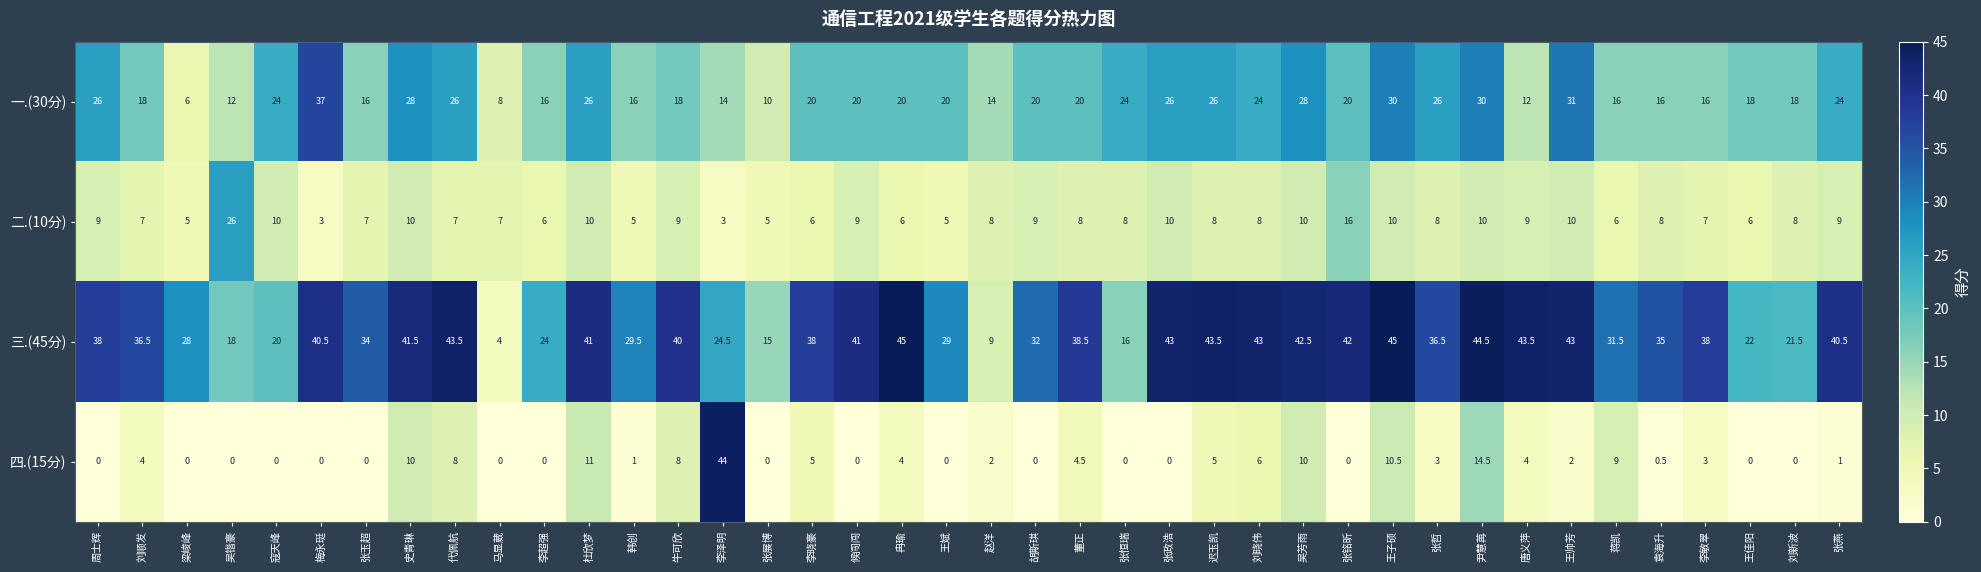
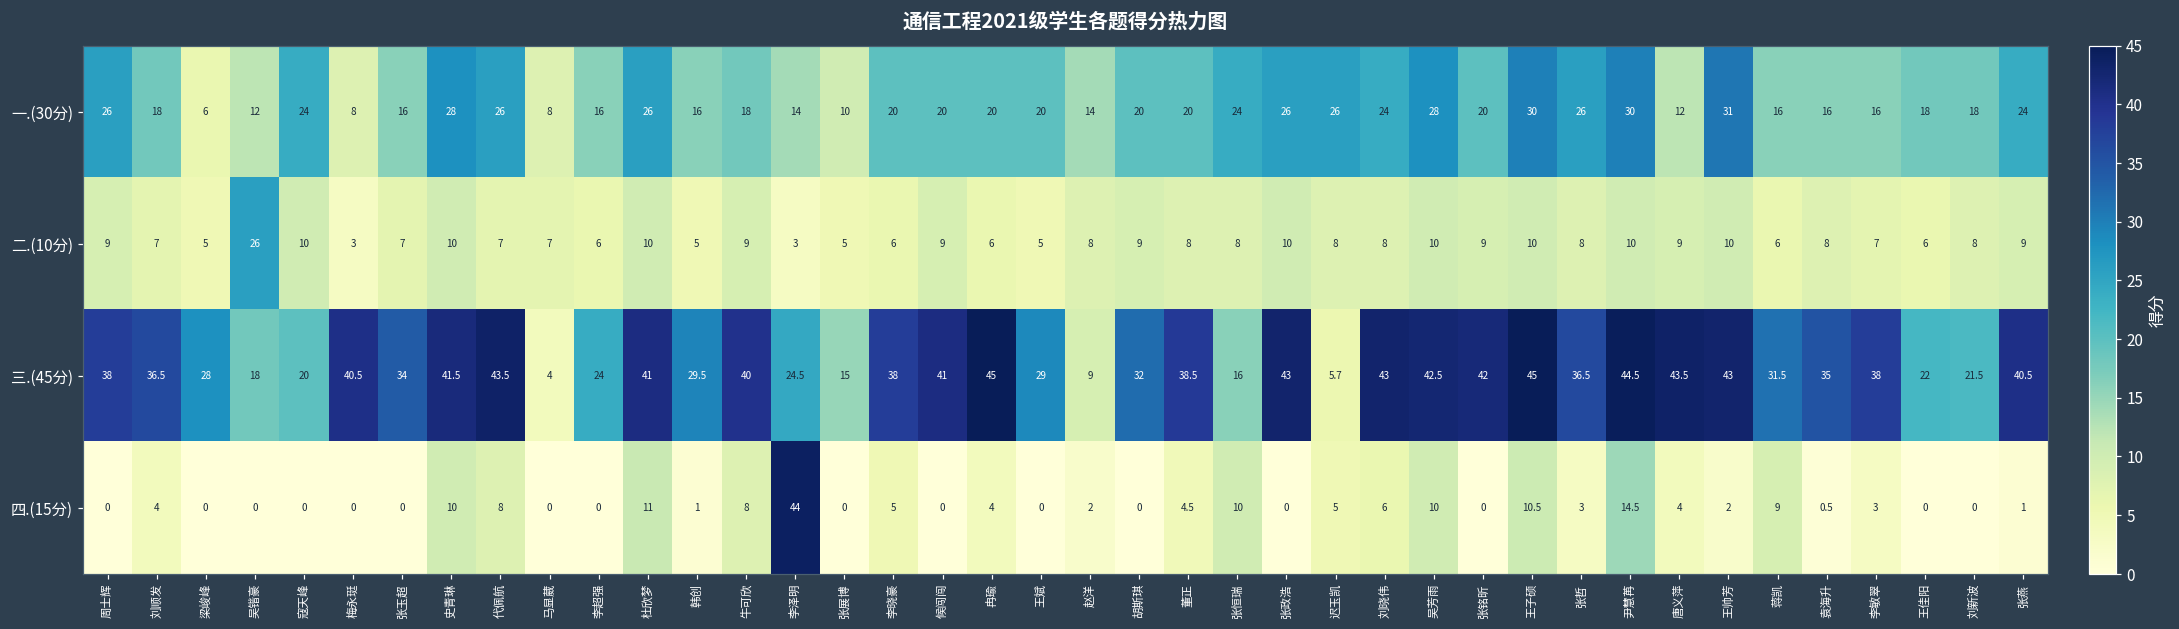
  {
    "一.(30分)": {
      "周士辉": 26,
      "刘顺发": 18,
      "梁峻峰": 6,
      "吴锴豪": 12,
      "寇天峰": 24,
-     "梅永珽": 37,
+     "梅永珽": 8,
      "张玉超": 16,
      "史青琳": 28,
      "代佩航": 26,
      "马显葳": 8,
      "李超强": 16,
      "杜欣梦": 26,
      "韩创": 16,
      "牛可欣": 18,
      "李泽明": 14,
      "张展博": 10,
      "李晓豪": 20,
      "候闯闯": 20,
      "冉瑜": 20,
      "王斌": 20,
      "赵洋": 14,
      "胡斯琪": 20,
      "董正": 20,
      "张恒瑞": 24,
      "张政浩": 26,
      "迟玉凯": 26,
      "刘晓伟": 24,
      "吴芳雨": 28,
      "张铭昕": 20,
      "王子硕": 30,
      "张哲": 26,
      "尹慧苒": 30,
      "唐义萍": 12,
      "王帅芳": 31,
      "蒋凯": 16,
      "袁海升": 16,
      "李敏翠": 16,
      "王佳阳": 18,
      "刘新波": 18,
      "张燕": 24
    },
    "二.(10分)": {
      "周士辉": 9,
      "刘顺发": 7,
      "梁峻峰": 5,
      "吴锴豪": 26,
      "寇天峰": 10,
      "梅永珽": 3,
      "张玉超": 7,
      "史青琳": 10,
      "代佩航": 7,
      "马显葳": 7,
      "李超强": 6,
      "杜欣梦": 10,
      "韩创": 5,
      "牛可欣": 9,
      "李泽明": 3,
      "张展博": 5,
      "李晓豪": 6,
      "候闯闯": 9,
      "冉瑜": 6,
      "王斌": 5,
      "赵洋": 8,
      "胡斯琪": 9,
      "董正": 8,
      "张恒瑞": 8,
      "张政浩": 10,
      "迟玉凯": 8,
      "刘晓伟": 8,
      "吴芳雨": 10,
-     "张铭昕": 16,
+     "张铭昕": 9,
      "王子硕": 10,
      "张哲": 8,
      "尹慧苒": 10,
      "唐义萍": 9,
      "王帅芳": 10,
      "蒋凯": 6,
      "袁海升": 8,
      "李敏翠": 7,
      "王佳阳": 6,
      "刘新波": 8,
      "张燕": 9
    },
    "三.(45分)": {
      "周士辉": 38,
      "刘顺发": 36.5,
      "梁峻峰": 28,
      "吴锴豪": 18,
      "寇天峰": 20,
      "梅永珽": 40.5,
      "张玉超": 34,
      "史青琳": 41.5,
      "代佩航": 43.5,
      "马显葳": 4,
      "李超强": 24,
      "杜欣梦": 41,
      "韩创": 29.5,
      "牛可欣": 40,
      "李泽明": 24.5,
      "张展博": 15,
      "李晓豪": 38,
      "候闯闯": 41,
      "冉瑜": 45,
      "王斌": 29,
      "赵洋": 9,
      "胡斯琪": 32,
      "董正": 38.5,
      "张恒瑞": 16,
      "张政浩": 43,
-     "迟玉凯": 43.5,
+     "迟玉凯": 5.7,
      "刘晓伟": 43,
      "吴芳雨": 42.5,
      "张铭昕": 42,
      "王子硕": 45,
      "张哲": 36.5,
      "尹慧苒": 44.5,
      "唐义萍": 43.5,
      "王帅芳": 43,
      "蒋凯": 31.5,
      "袁海升": 35,
      "李敏翠": 38,
      "王佳阳": 22,
      "刘新波": 21.5,
      "张燕": 40.5
    },
    "四.(15分)": {
      "周士辉": 0,
      "刘顺发": 4,
      "梁峻峰": 0,
      "吴锴豪": 0,
      "寇天峰": 0,
      "梅永珽": 0,
      "张玉超": 0,
      "史青琳": 10,
      "代佩航": 8,
      "马显葳": 0,
      "李超强": 0,
      "杜欣梦": 11,
      "韩创": 1,
      "牛可欣": 8,
      "李泽明": 44,
      "张展博": 0,
      "李晓豪": 5,
      "候闯闯": 0,
      "冉瑜": 4,
      "王斌": 0,
      "赵洋": 2,
      "胡斯琪": 0,
      "董正": 4.5,
-     "张恒瑞": 0,
+     "张恒瑞": 10,
      "张政浩": 0,
      "迟玉凯": 5,
      "刘晓伟": 6,
      "吴芳雨": 10,
      "张铭昕": 0,
      "王子硕": 10.5,
      "张哲": 3,
      "尹慧苒": 14.5,
      "唐义萍": 4,
      "王帅芳": 2,
      "蒋凯": 9,
      "袁海升": 0.5,
      "李敏翠": 3,
      "王佳阳": 0,
      "刘新波": 0,
      "张燕": 1
    }
  }
